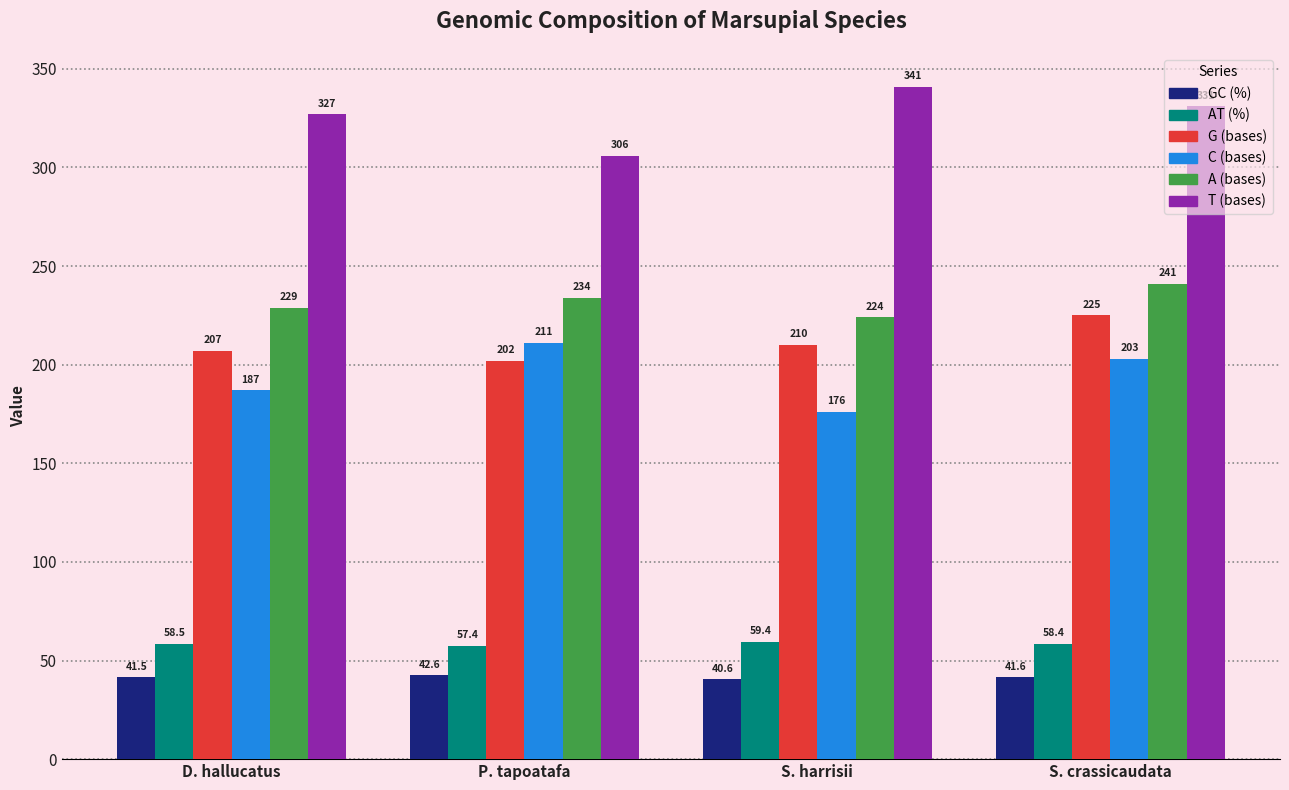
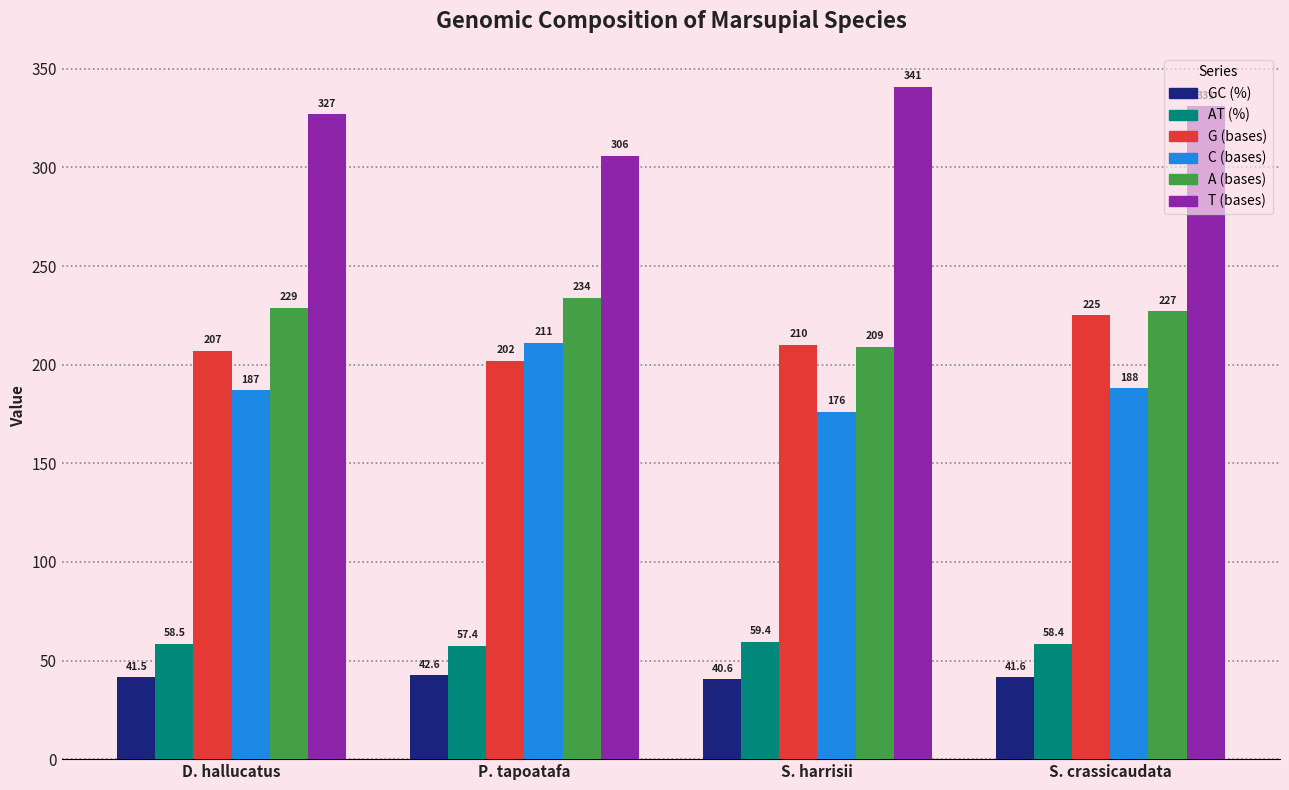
  {
    "GC (%)": {
      "D. hallucatus": 41.5,
      "P. tapoatafa": 42.6,
      "S. harrisii": 40.6,
      "S. crassicaudata": 41.6
    },
    "AT (%)": {
      "D. hallucatus": 58.5,
      "P. tapoatafa": 57.4,
      "S. harrisii": 59.4,
      "S. crassicaudata": 58.4
    },
    "G (bases)": {
      "D. hallucatus": 207,
      "P. tapoatafa": 202,
      "S. harrisii": 210,
      "S. crassicaudata": 225
    },
    "C (bases)": {
      "D. hallucatus": 187,
      "P. tapoatafa": 211,
      "S. harrisii": 176,
-     "S. crassicaudata": 203
+     "S. crassicaudata": 188
    },
    "A (bases)": {
      "D. hallucatus": 229,
      "P. tapoatafa": 234,
-     "S. harrisii": 224,
-     "S. crassicaudata": 241
+     "S. harrisii": 209,
+     "S. crassicaudata": 227
    },
    "T (bases)": {
      "D. hallucatus": 327,
      "P. tapoatafa": 306,
      "S. harrisii": 341
    }
  }
